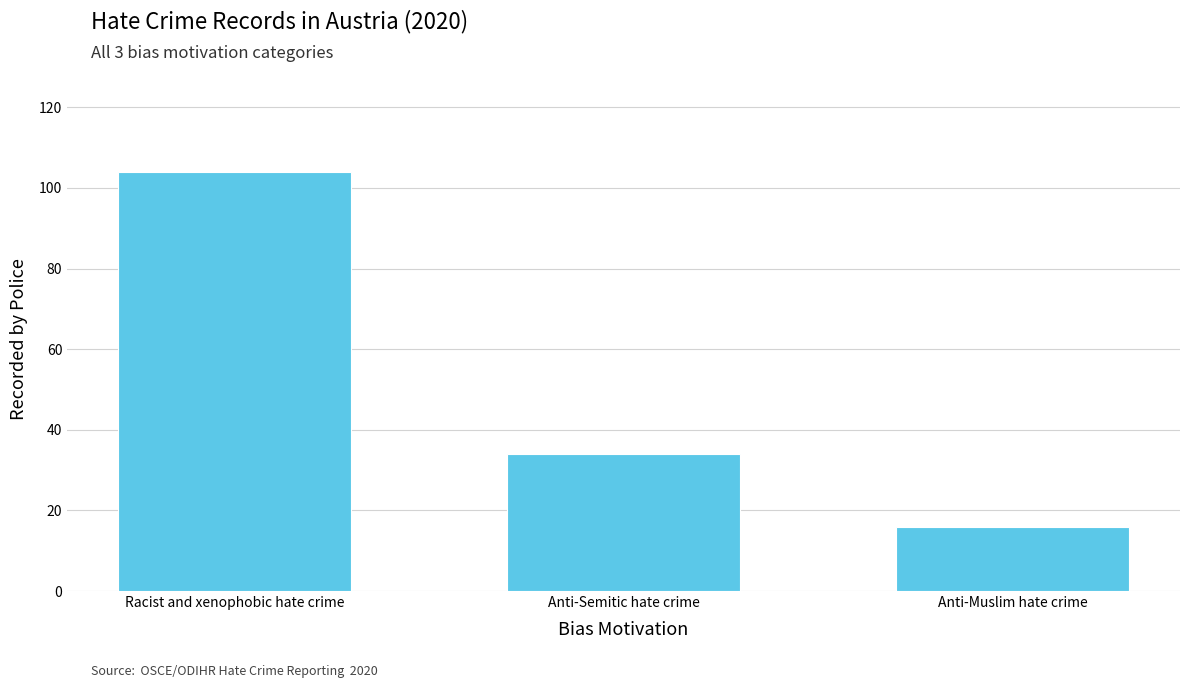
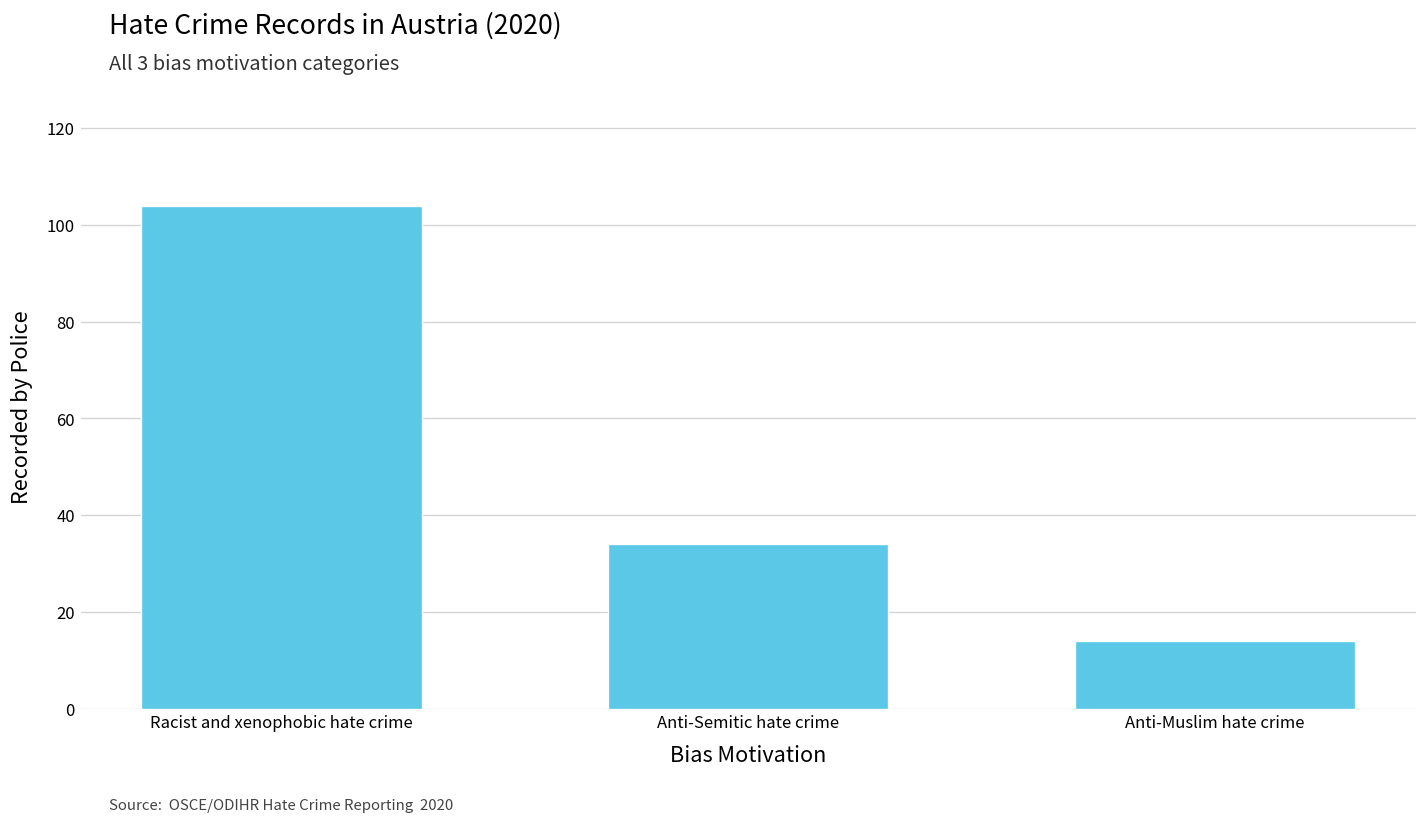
  {
    "Racist and xenophobic hate crime": 104,
    "Anti-Semitic hate crime": 34,
-   "Anti-Muslim hate crime": 16
+   "Anti-Muslim hate crime": 14
  }
